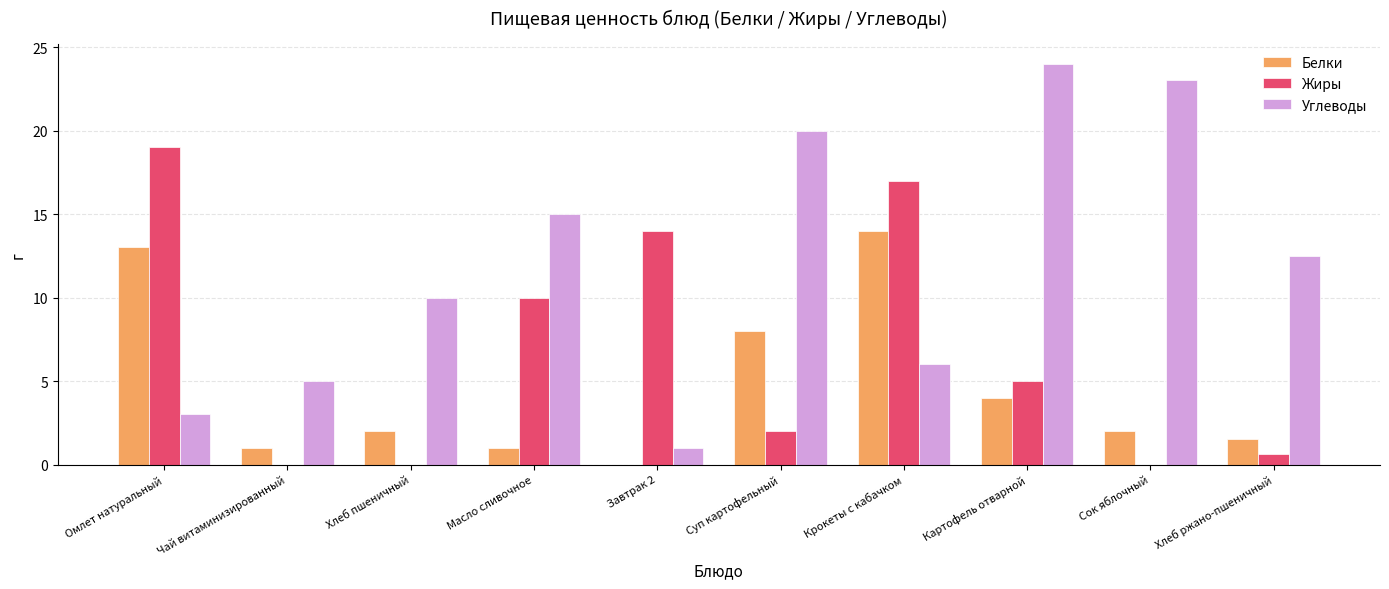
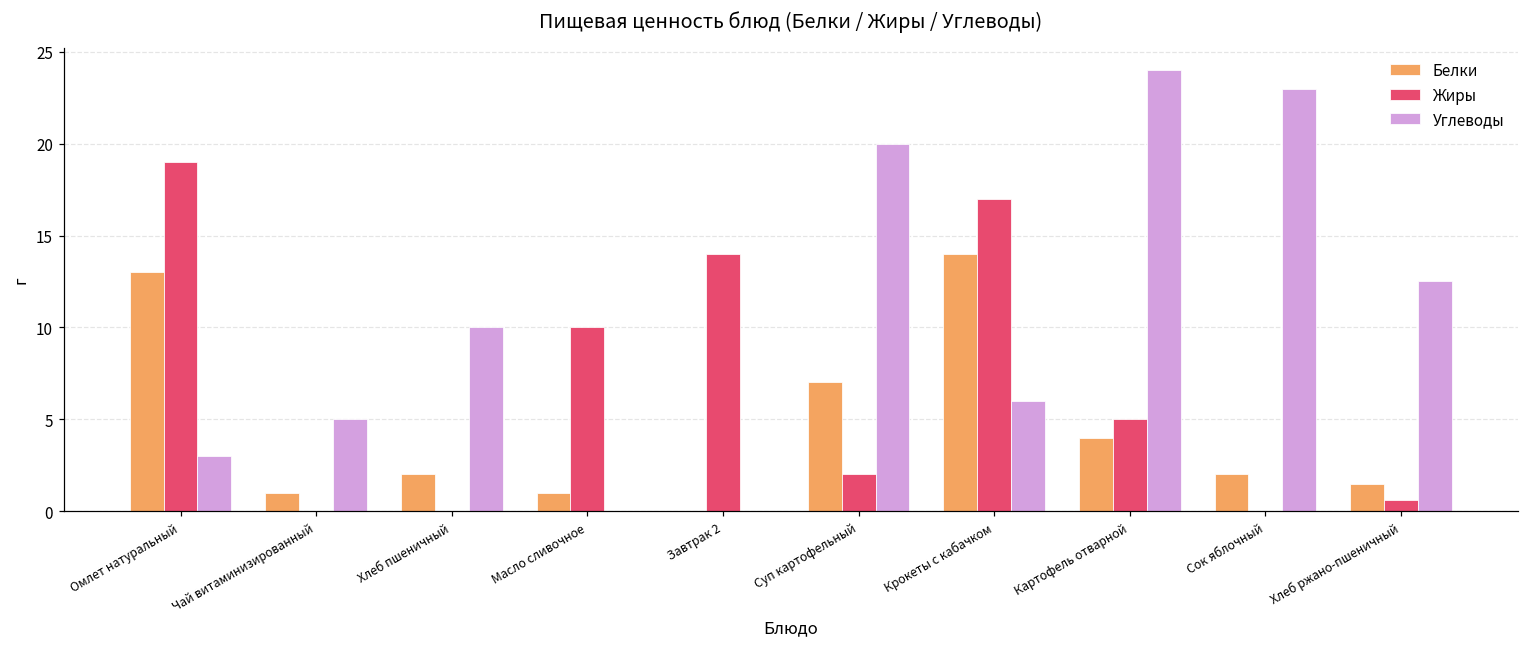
  {
    "Белки": {
      "Омлет натуральный": 13,
      "Чай витаминизированный": 1,
      "Хлеб пшеничный": 2,
      "Масло сливочное": 1,
      "Завтрак 2": 0,
-     "Суп картофельный": 8,
+     "Суп картофельный": 7,
      "Крокеты с кабачком": 14,
      "Картофель отварной": 4,
      "Сок яблочный": 2,
      "Хлеб ржано-пшеничный": 1.5
    },
    "Жиры": {
      "Омлет натуральный": 19,
      "Чай витаминизированный": 0,
      "Хлеб пшеничный": 0,
      "Масло сливочное": 10,
      "Завтрак 2": 14,
      "Суп картофельный": 2,
      "Крокеты с кабачком": 17,
      "Картофель отварной": 5,
      "Сок яблочный": 0,
      "Хлеб ржано-пшеничный": 0.6
    },
    "Углеводы": {
      "Омлет натуральный": 3,
      "Чай витаминизированный": 5,
      "Хлеб пшеничный": 10,
-     "Масло сливочное": 15,
-     "Завтрак 2": 1,
+     "Масло сливочное": 0,
+     "Завтрак 2": 0,
      "Суп картофельный": 20,
      "Крокеты с кабачком": 6,
      "Картофель отварной": 24,
      "Сок яблочный": 23,
      "Хлеб ржано-пшеничный": 12.5
    }
  }
